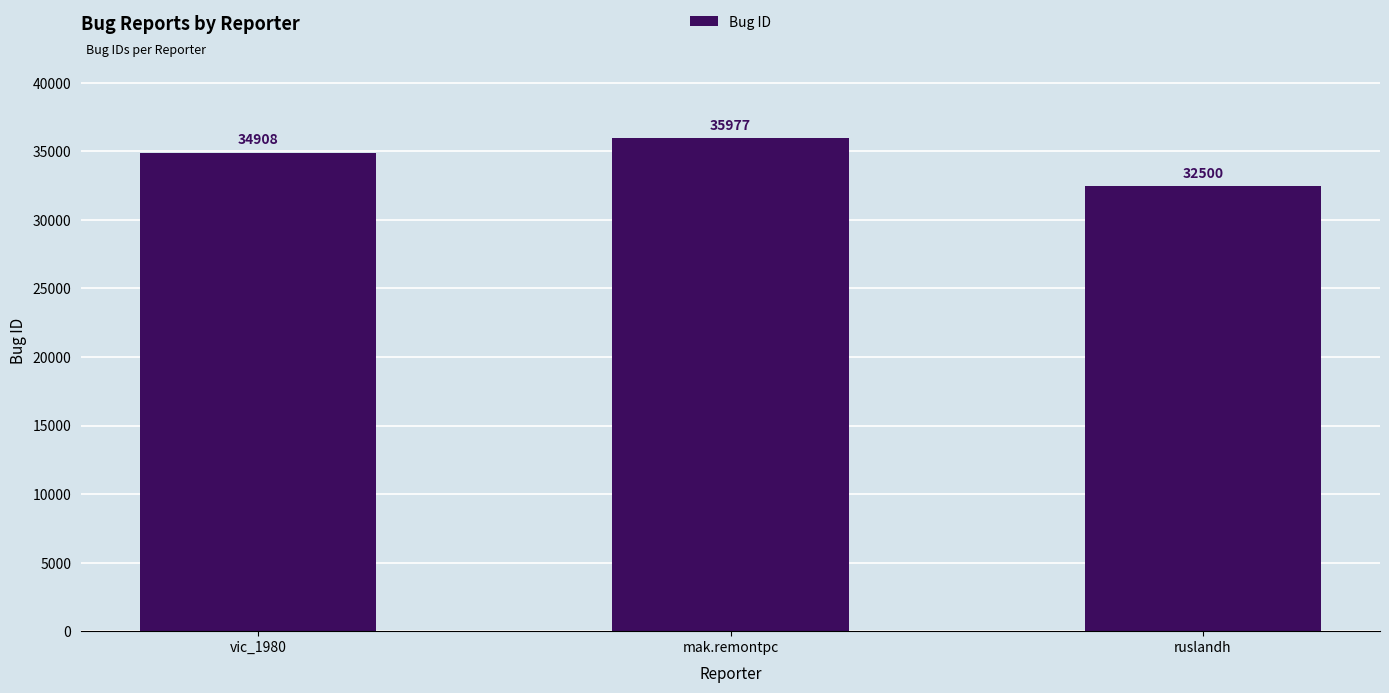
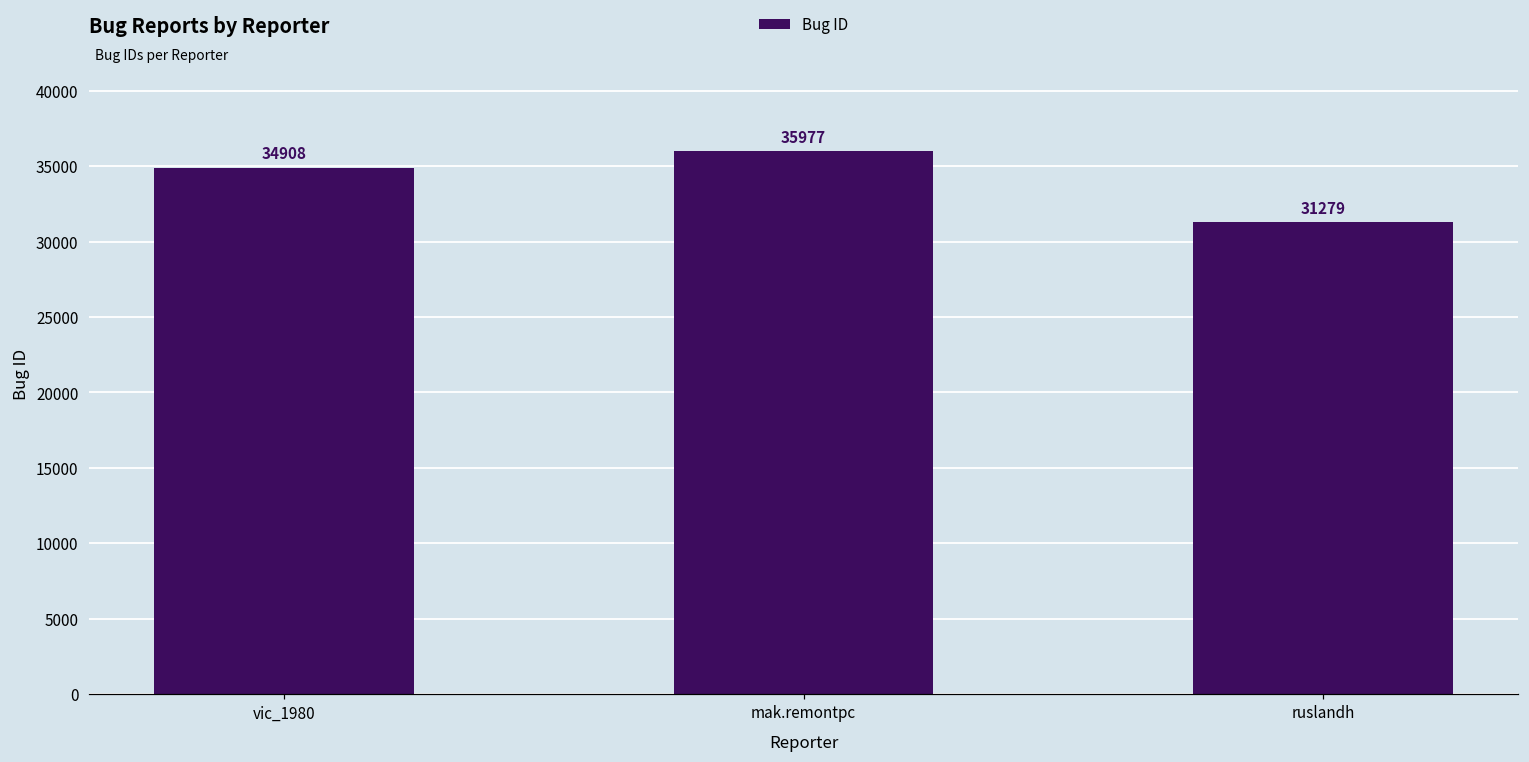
  {
    "vic_1980": 34908,
    "mak.remontpc": 35977,
-   "ruslandh": 32500
+   "ruslandh": 31279
  }
